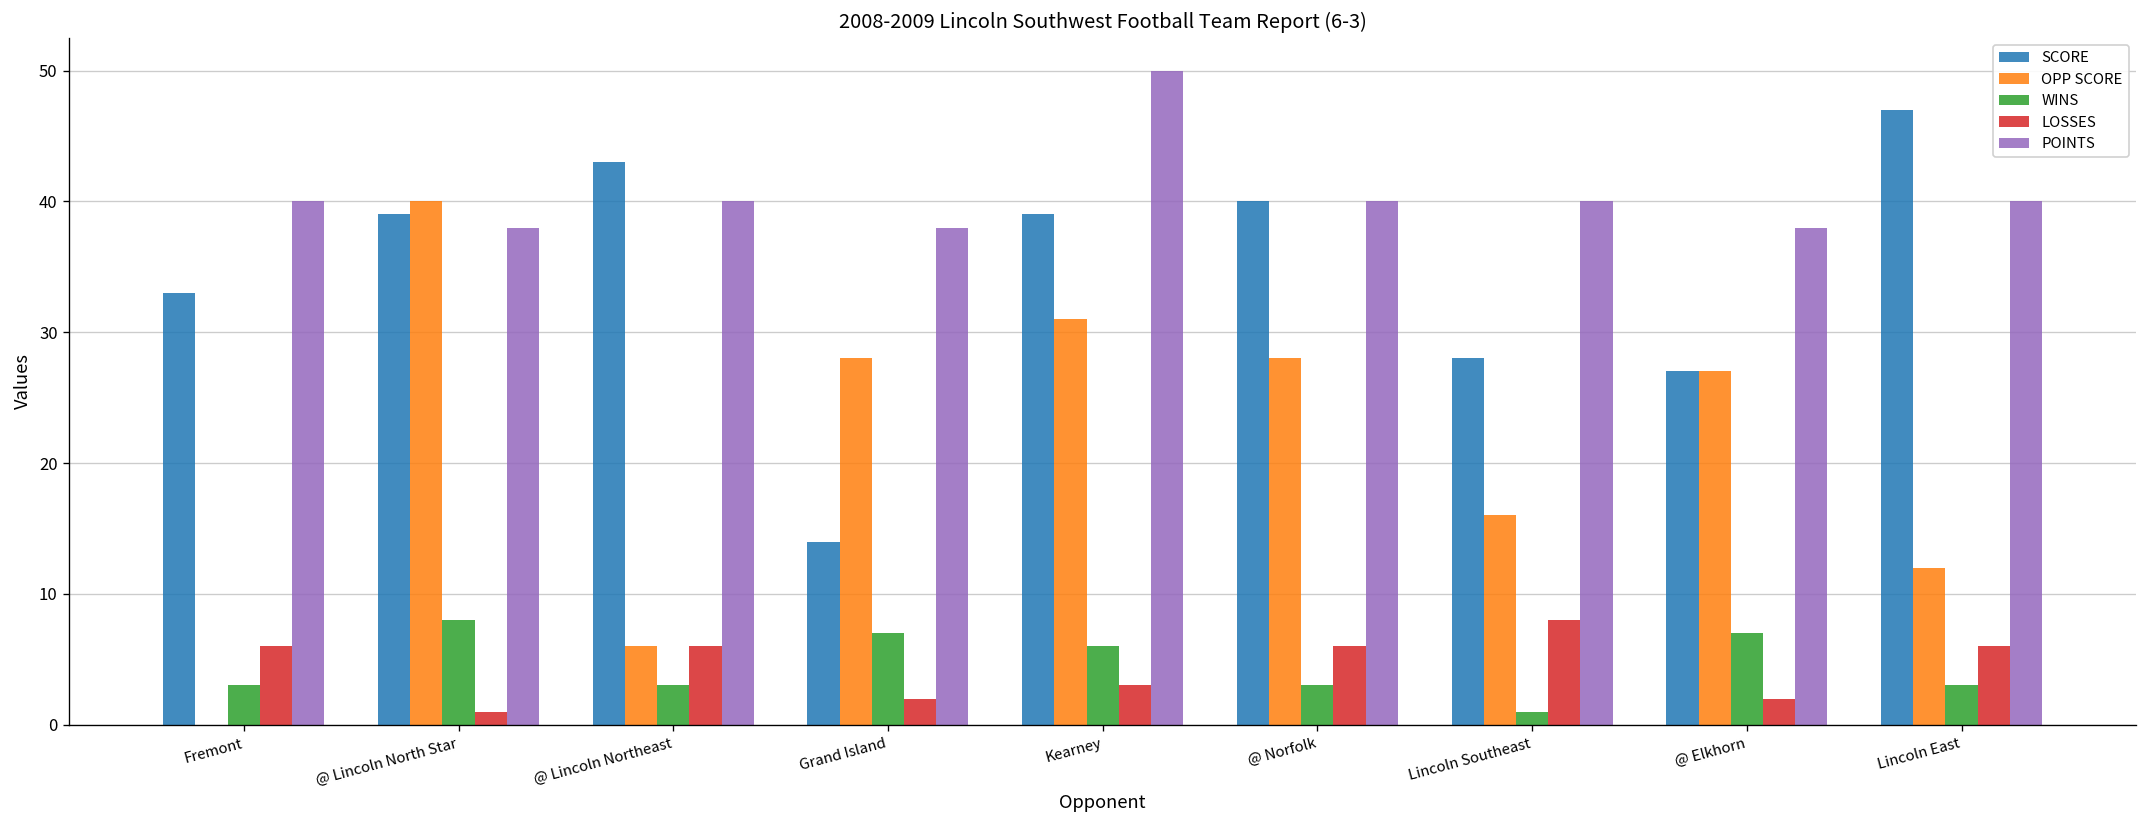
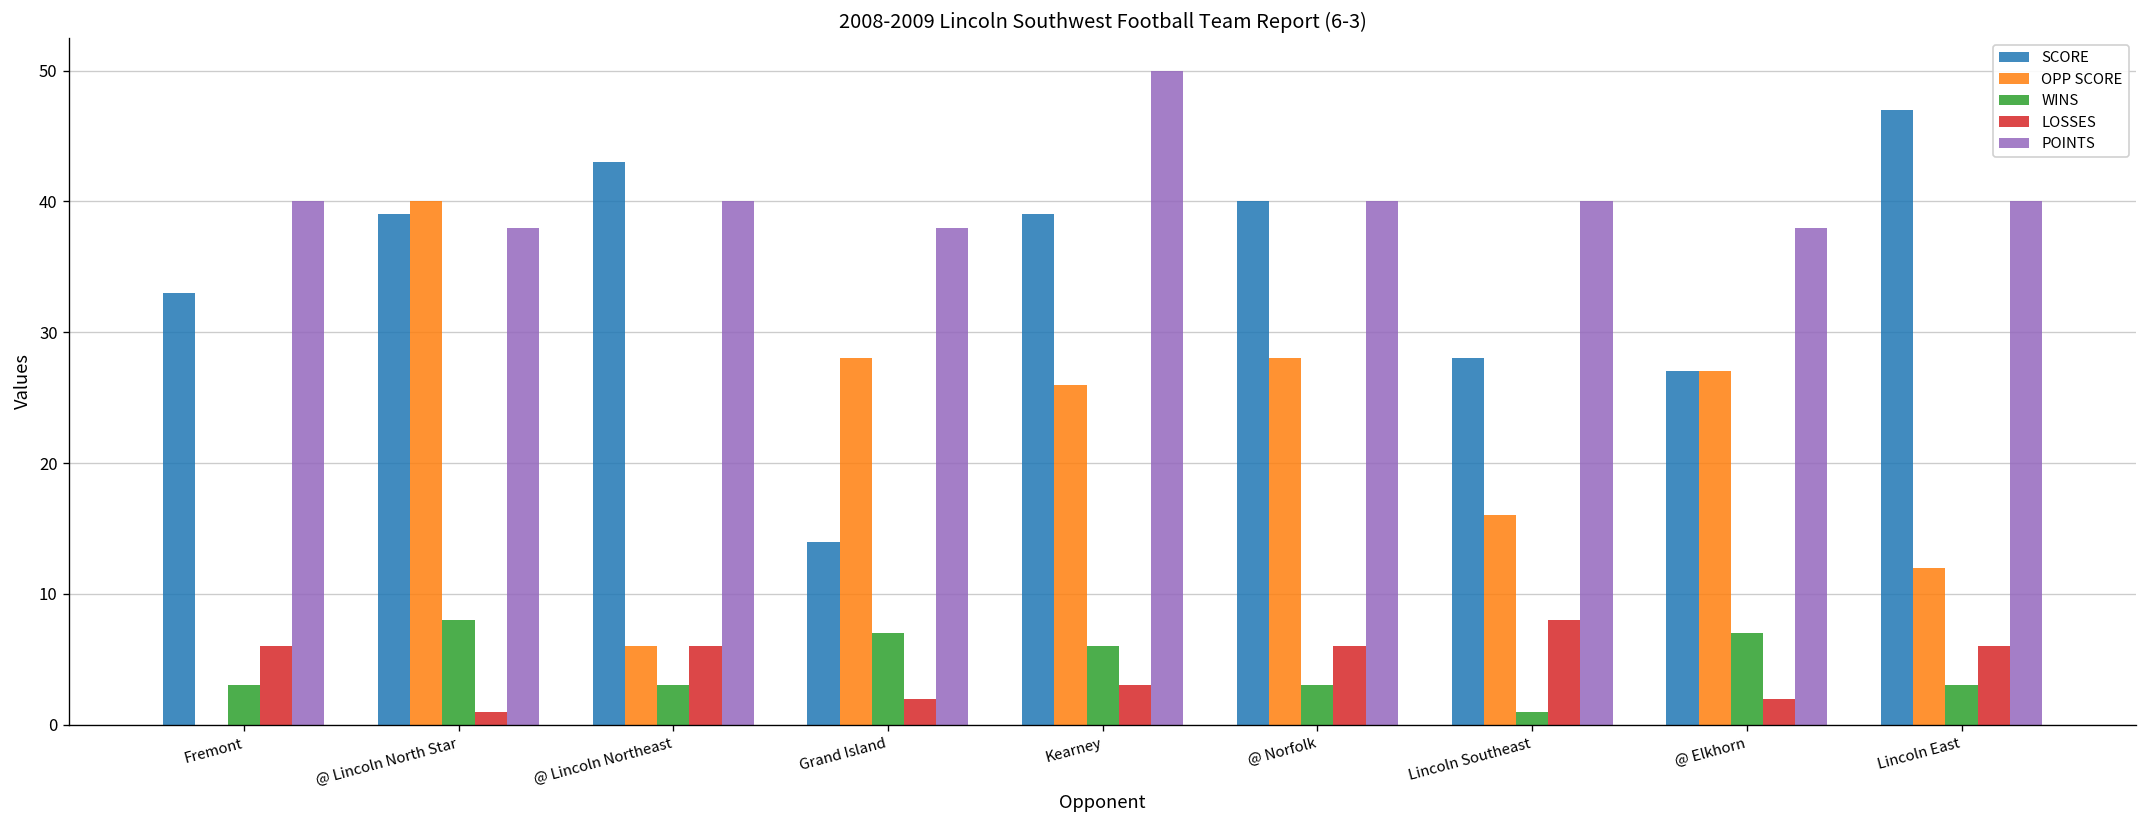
  {
    "SCORE": {
      "Fremont": 33,
      "@ Lincoln North Star": 39,
      "@ Lincoln Northeast": 43,
      "Grand Island": 14,
      "Kearney": 39,
      "@ Norfolk": 40,
      "Lincoln Southeast": 28,
      "@ Elkhorn": 27,
      "Lincoln East": 47
    },
    "OPP SCORE": {
      "Fremont": 0,
      "@ Lincoln North Star": 40,
      "@ Lincoln Northeast": 6,
      "Grand Island": 28,
-     "Kearney": 31,
+     "Kearney": 26,
      "@ Norfolk": 28,
      "Lincoln Southeast": 16,
      "@ Elkhorn": 27,
      "Lincoln East": 12
    },
    "WINS": {
      "Fremont": 3,
      "@ Lincoln North Star": 8,
      "@ Lincoln Northeast": 3,
      "Grand Island": 7,
      "Kearney": 6,
      "@ Norfolk": 3,
      "Lincoln Southeast": 1,
      "@ Elkhorn": 7,
      "Lincoln East": 3
    },
    "LOSSES": {
      "Fremont": 6,
      "@ Lincoln North Star": 1,
      "@ Lincoln Northeast": 6,
      "Grand Island": 2,
      "Kearney": 3,
      "@ Norfolk": 6,
      "Lincoln Southeast": 8,
      "@ Elkhorn": 2,
      "Lincoln East": 6
    },
    "POINTS": {
      "Fremont": 40,
      "@ Lincoln North Star": 38,
      "@ Lincoln Northeast": 40,
      "Grand Island": 38,
      "Kearney": 50,
      "@ Norfolk": 40,
      "Lincoln Southeast": 40,
      "@ Elkhorn": 38,
      "Lincoln East": 40
    }
  }
